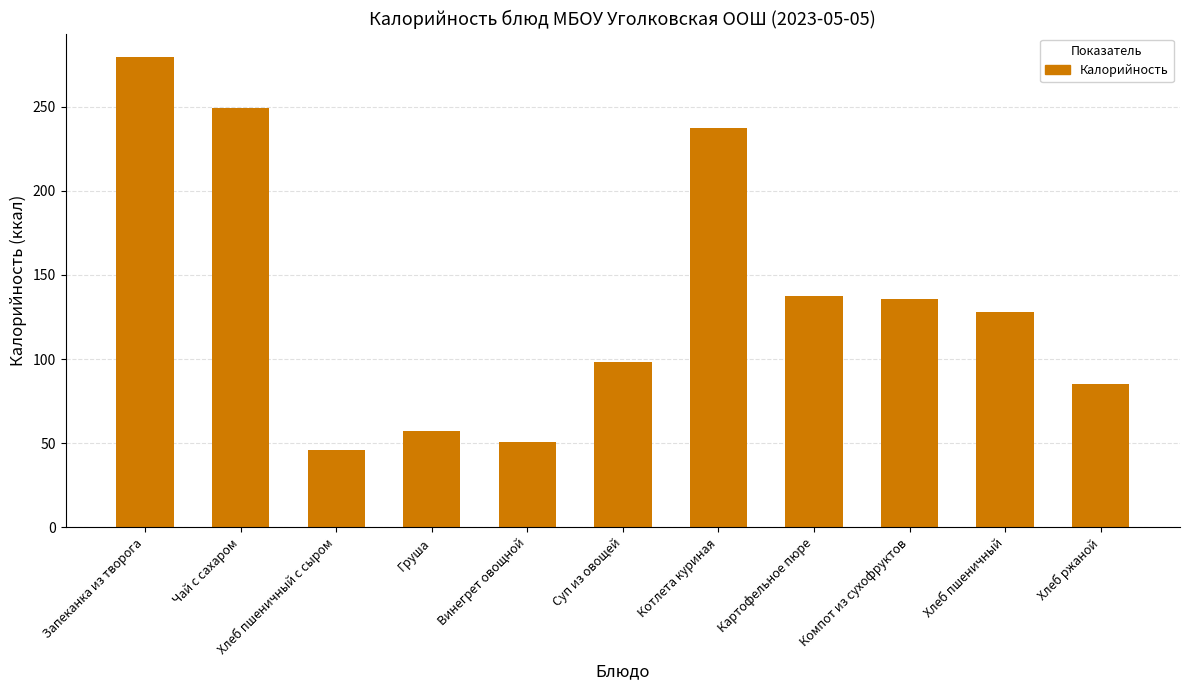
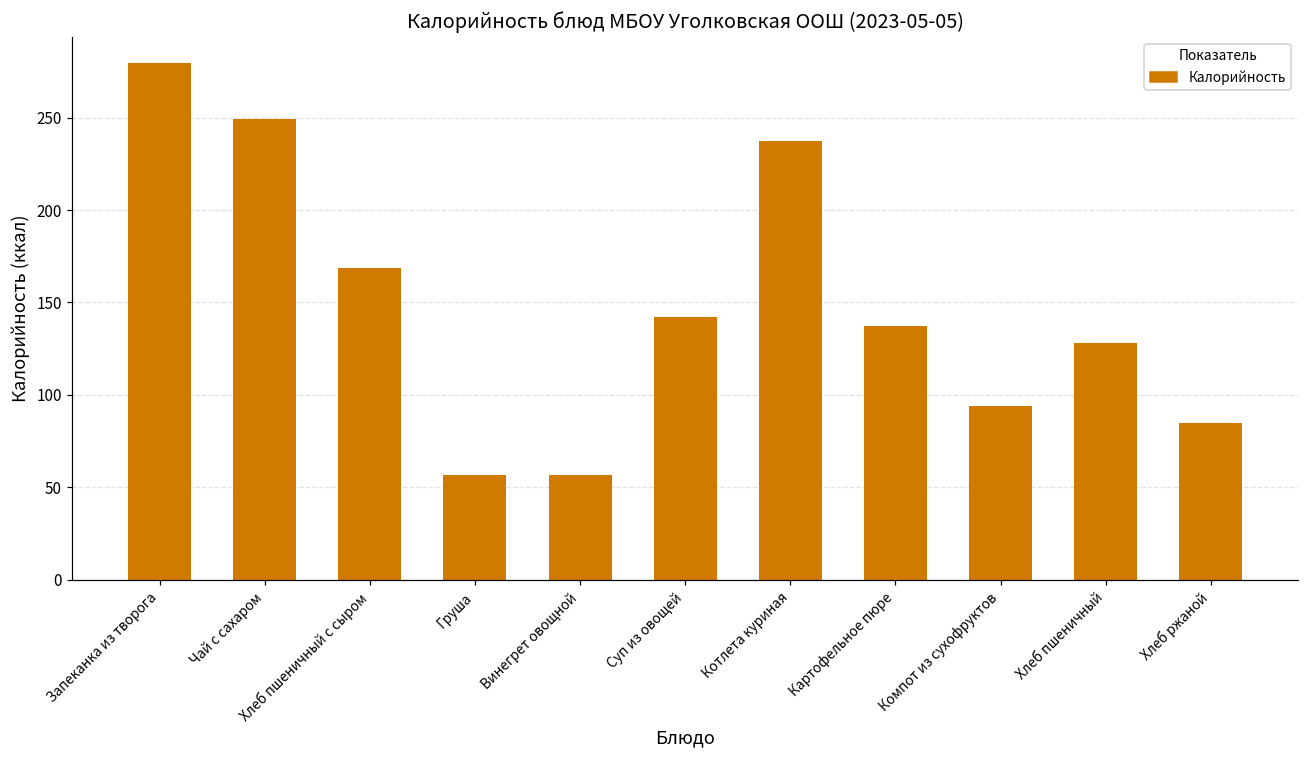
  {
    "Запеканка из творога": 280,
    "Чай с сахаром": 249,
-   "Хлеб пшеничный с сыром": 46,
+   "Хлеб пшеничный с сыром": 169,
    "Груша": 57,
-   "Винегрет овощной": 50,
-   "Суп из овощей": 98,
+   "Винегрет овощной": 57,
+   "Суп из овощей": 142,
    "Котлета куриная": 237,
    "Картофельное пюре": 137,
-   "Компот из сухофруктов": 136,
+   "Компот из сухофруктов": 94,
    "Хлеб пшеничный": 128,
    "Хлеб ржаной": 85
  }
